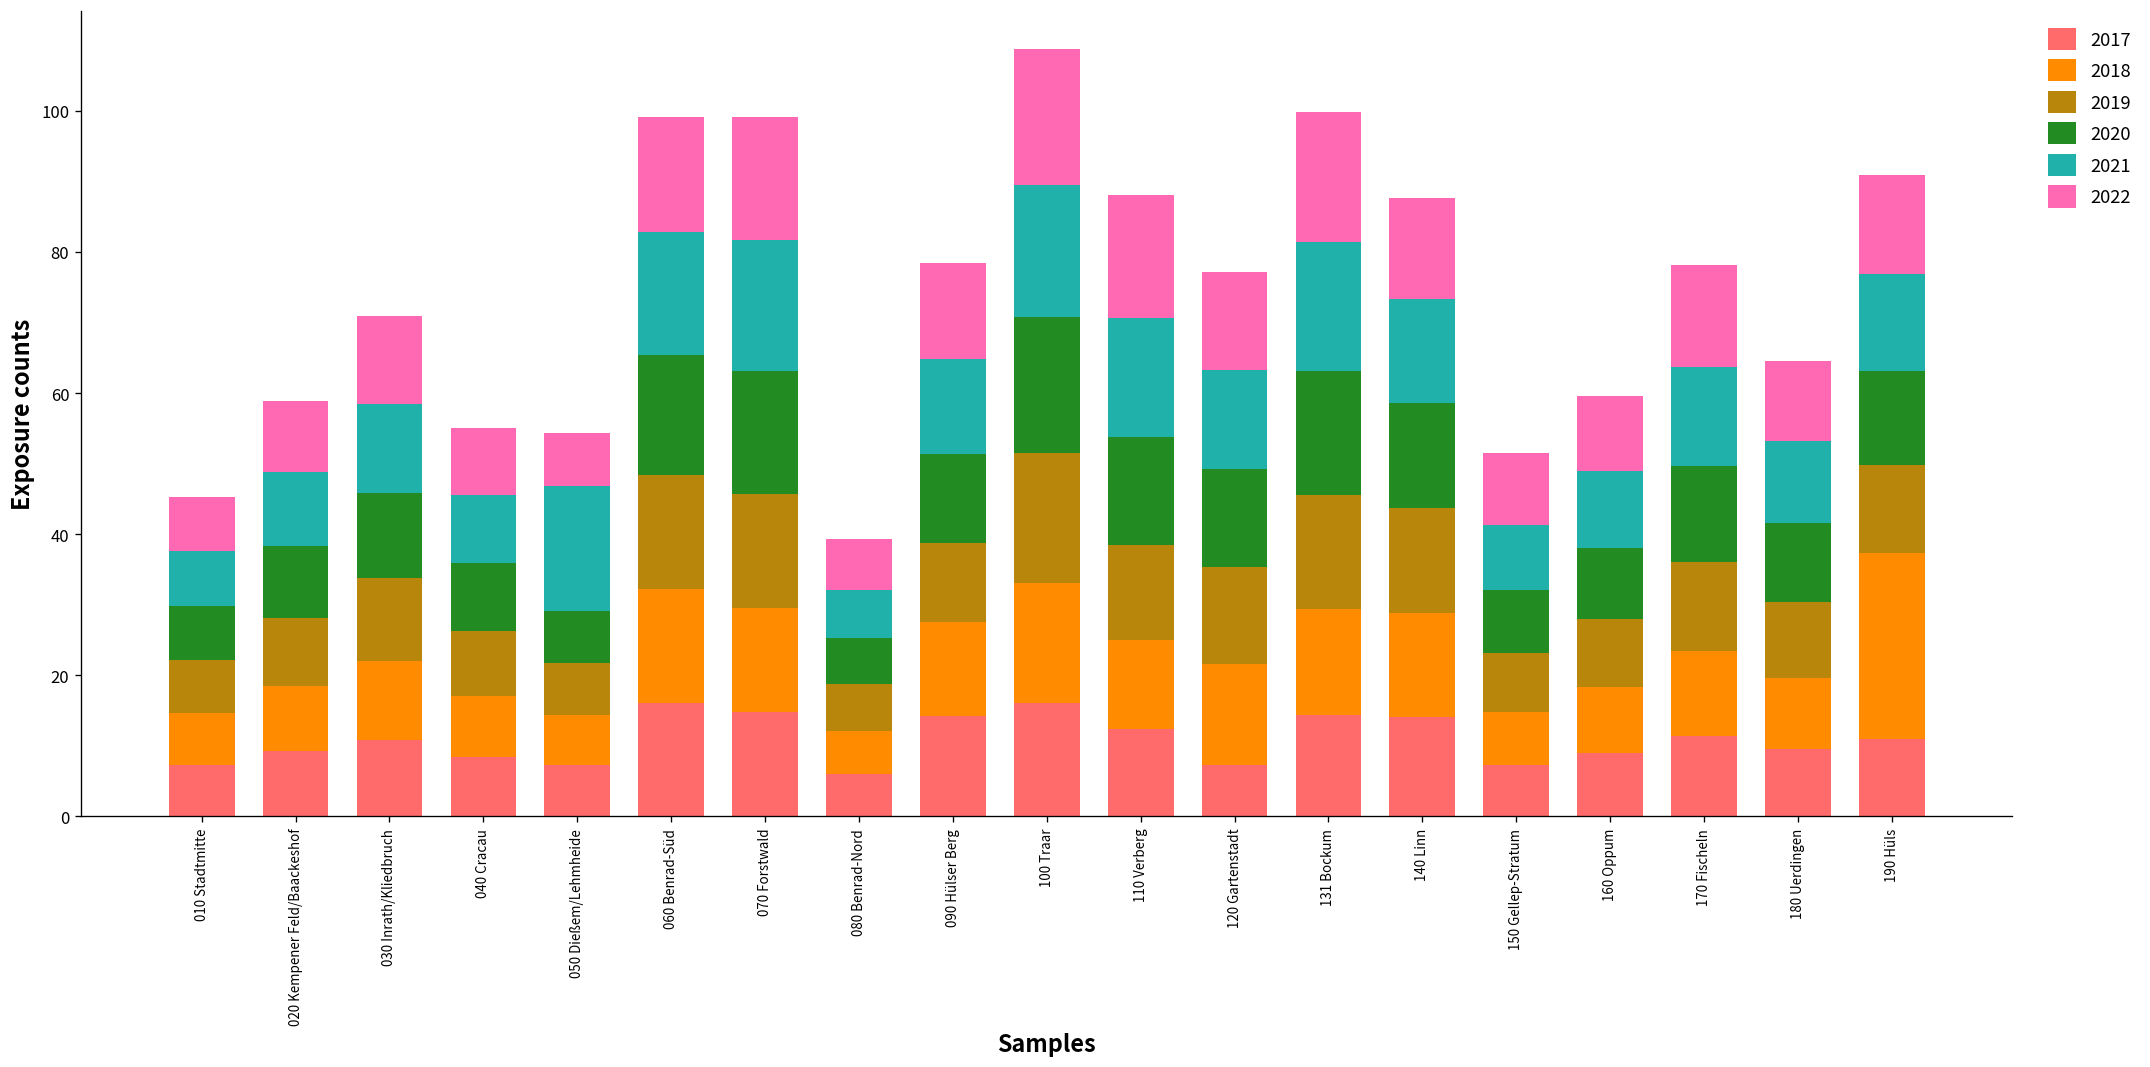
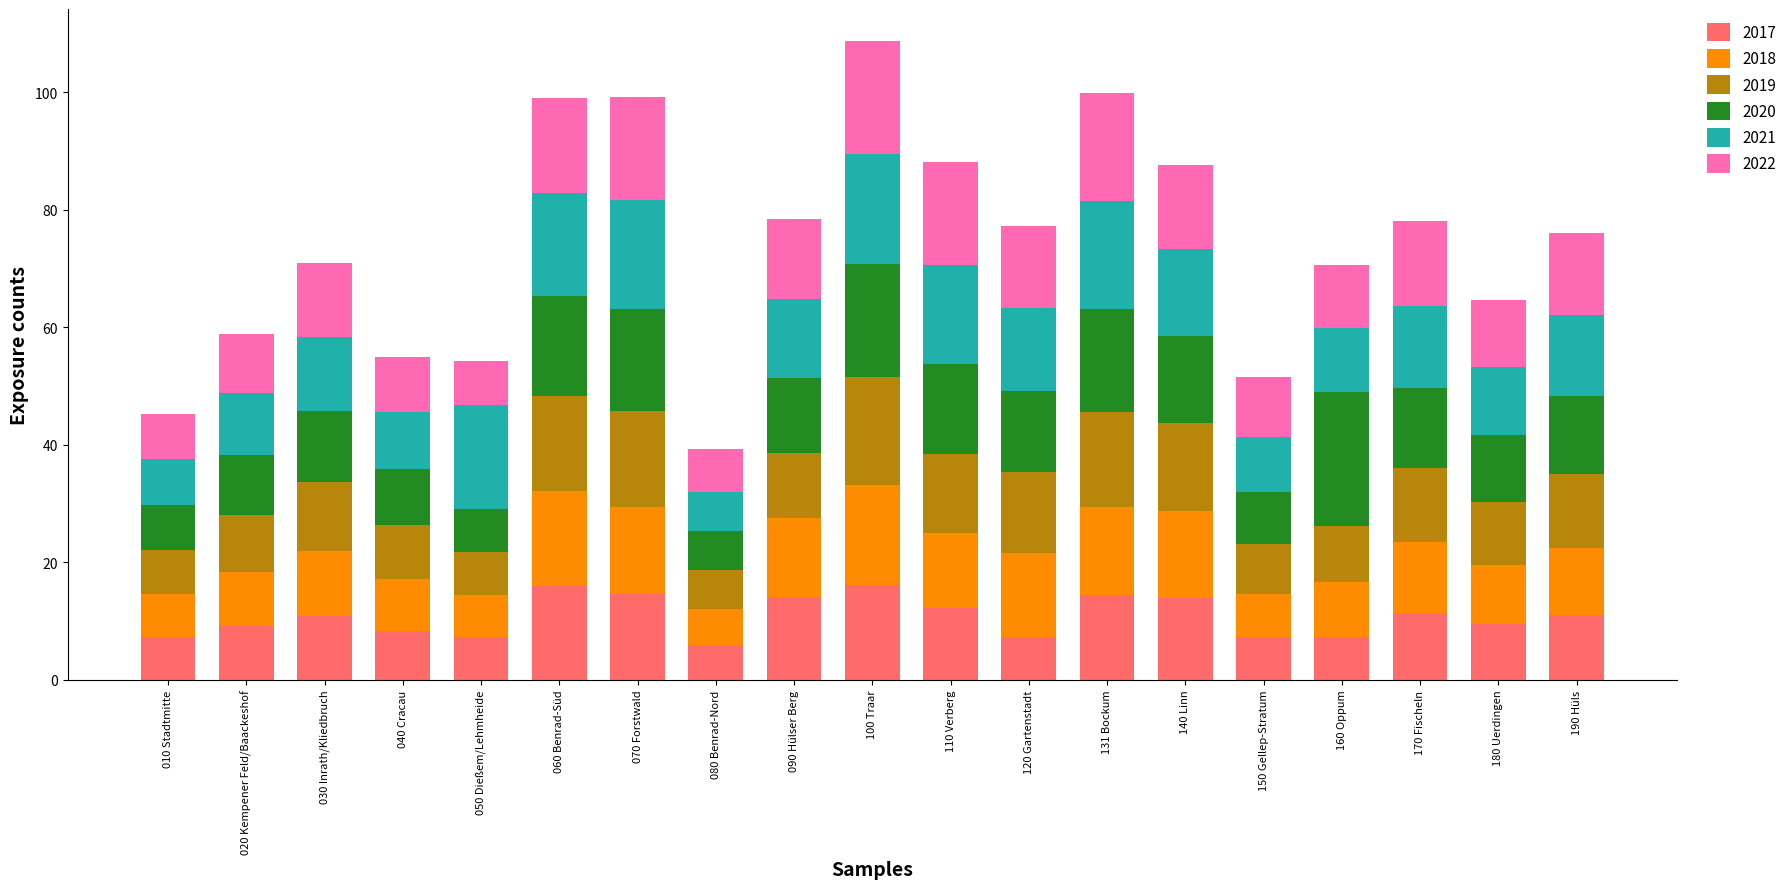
  {
    "2017": {
      "010 Stadtmitte": 7,
      "020 Kempener Feld/Baackeshof": 9,
      "030 Inrath/Kliedbruch": 11,
      "040 Cracau": 8,
      "050 Dießem/Lehmheide": 7,
      "060 Benrad-Süd": 16,
      "070 Forstwald": 15,
      "080 Benrad-Nord": 6,
      "090 Hülser Berg": 14,
      "100 Traar": 16,
      "110 Verberg": 12,
      "120 Gartenstadt": 7,
      "131 Bockum": 14,
      "140 Linn": 14,
      "150 Gellep-Stratum": 7,
-     "160 Oppum": 9,
+     "160 Oppum": 7,
      "170 Fischeln": 11,
      "180 Uerdingen": 10,
      "190 Hüls": 11
    },
    "2018": {
      "010 Stadtmitte": 7,
      "020 Kempener Feld/Baackeshof": 9,
      "030 Inrath/Kliedbruch": 11,
      "040 Cracau": 9,
      "050 Dießem/Lehmheide": 7,
      "060 Benrad-Süd": 16,
      "070 Forstwald": 15,
      "080 Benrad-Nord": 6,
      "090 Hülser Berg": 13,
      "100 Traar": 17,
      "110 Verberg": 13,
      "120 Gartenstadt": 14,
      "131 Bockum": 15,
      "140 Linn": 15,
      "150 Gellep-Stratum": 7,
      "160 Oppum": 9,
      "170 Fischeln": 12,
      "180 Uerdingen": 10,
-     "190 Hüls": 26
+     "190 Hüls": 12
    },
    "2019": {
      "010 Stadtmitte": 8,
      "020 Kempener Feld/Baackeshof": 10,
      "030 Inrath/Kliedbruch": 12,
      "040 Cracau": 9,
      "050 Dießem/Lehmheide": 7,
      "060 Benrad-Süd": 16,
      "070 Forstwald": 16,
      "080 Benrad-Nord": 7,
      "090 Hülser Berg": 11,
      "100 Traar": 18,
      "110 Verberg": 14,
      "120 Gartenstadt": 14,
      "131 Bockum": 16,
      "140 Linn": 15,
      "150 Gellep-Stratum": 8,
      "160 Oppum": 10,
      "170 Fischeln": 13,
      "180 Uerdingen": 11,
      "190 Hüls": 13
    },
    "2020": {
      "010 Stadtmitte": 8,
      "020 Kempener Feld/Baackeshof": 10,
      "030 Inrath/Kliedbruch": 12,
      "040 Cracau": 10,
      "050 Dießem/Lehmheide": 7,
      "060 Benrad-Süd": 17,
      "070 Forstwald": 17,
      "080 Benrad-Nord": 7,
      "090 Hülser Berg": 13,
      "100 Traar": 19,
      "110 Verberg": 15,
      "120 Gartenstadt": 14,
      "131 Bockum": 18,
      "140 Linn": 15,
      "150 Gellep-Stratum": 9,
-     "160 Oppum": 10,
+     "160 Oppum": 23,
      "170 Fischeln": 14,
      "180 Uerdingen": 11,
      "190 Hüls": 13
    },
    "2021": {
      "010 Stadtmitte": 8,
      "020 Kempener Feld/Baackeshof": 10,
      "030 Inrath/Kliedbruch": 13,
      "040 Cracau": 10,
      "050 Dießem/Lehmheide": 18,
      "060 Benrad-Süd": 18,
      "070 Forstwald": 19,
      "080 Benrad-Nord": 7,
      "090 Hülser Berg": 14,
      "100 Traar": 19,
      "110 Verberg": 17,
      "120 Gartenstadt": 14,
      "131 Bockum": 18,
      "140 Linn": 15,
      "150 Gellep-Stratum": 9,
      "160 Oppum": 11,
      "170 Fischeln": 14,
      "180 Uerdingen": 12,
      "190 Hüls": 14
    },
    "2022": {
      "010 Stadtmitte": 8,
      "020 Kempener Feld/Baackeshof": 10,
      "030 Inrath/Kliedbruch": 13,
      "040 Cracau": 9,
      "050 Dießem/Lehmheide": 8,
      "060 Benrad-Süd": 16,
      "070 Forstwald": 17,
      "080 Benrad-Nord": 7,
      "090 Hülser Berg": 14,
      "100 Traar": 19,
      "110 Verberg": 17,
      "120 Gartenstadt": 14,
      "131 Bockum": 18,
      "140 Linn": 14,
      "150 Gellep-Stratum": 10,
      "160 Oppum": 11,
      "170 Fischeln": 14,
      "180 Uerdingen": 11,
      "190 Hüls": 14
    }
  }
